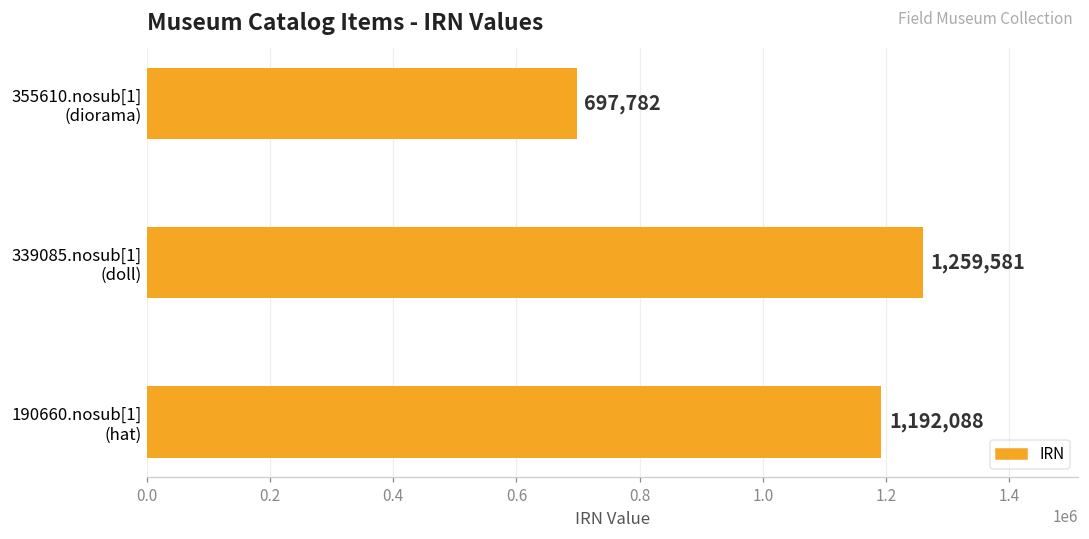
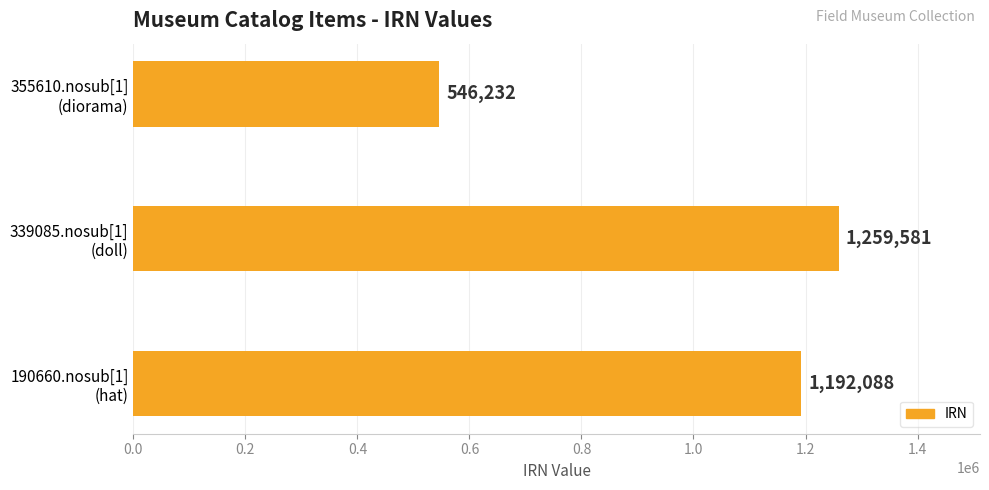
  {
-   "355610.nosub[1] (diorama)": "697,782",
+   "355610.nosub[1] (diorama)": "546,232",
    "339085.nosub[1] (doll)": "1,259,581",
    "190660.nosub[1] (hat)": "1,192,088"
  }
